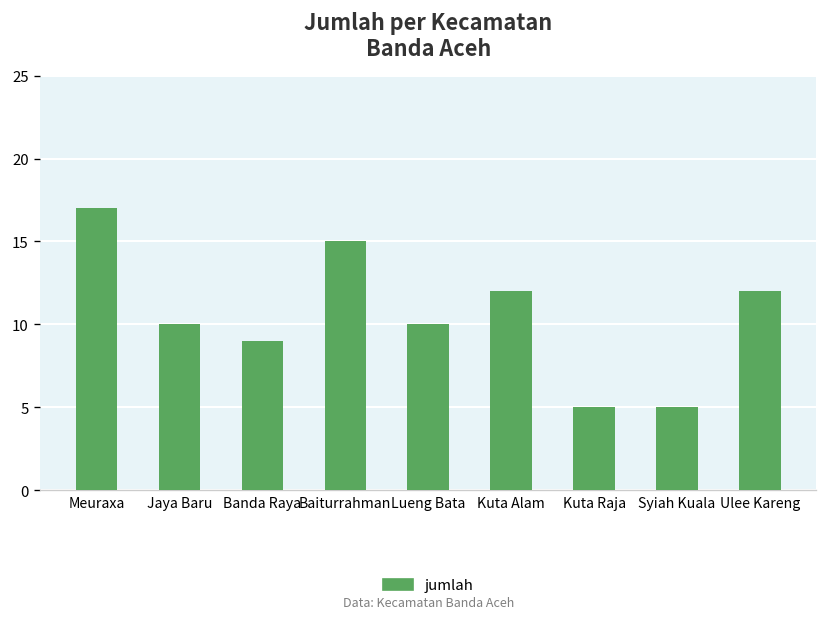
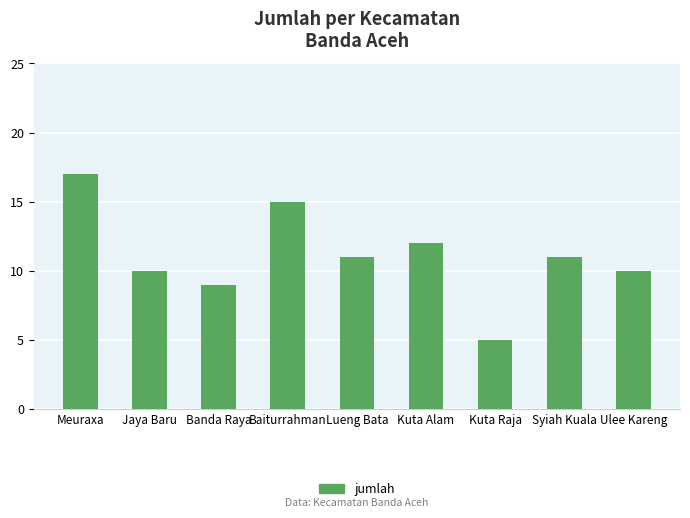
  {
    "Meuraxa": 17,
    "Jaya Baru": 10,
    "Banda Raya": 9,
    "Baiturrahman": 15,
-   "Lueng Bata": 10,
+   "Lueng Bata": 11,
    "Kuta Alam": 12,
    "Kuta Raja": 5,
-   "Syiah Kuala": 5,
-   "Ulee Kareng": 12
+   "Syiah Kuala": 11,
+   "Ulee Kareng": 10
  }
